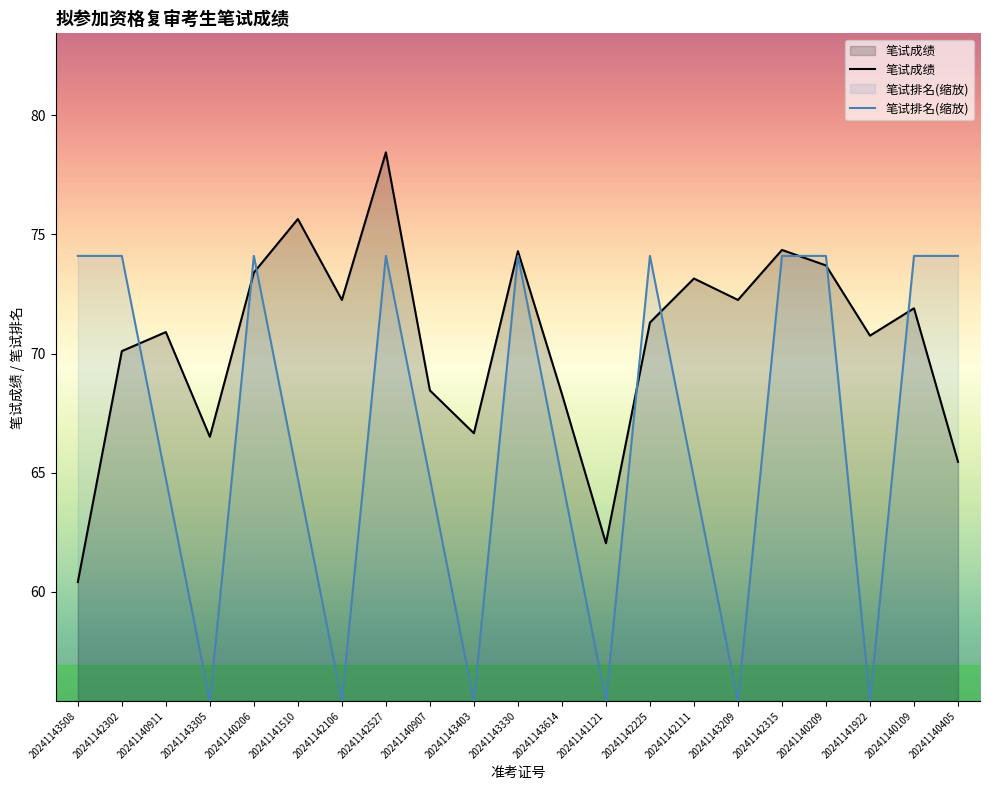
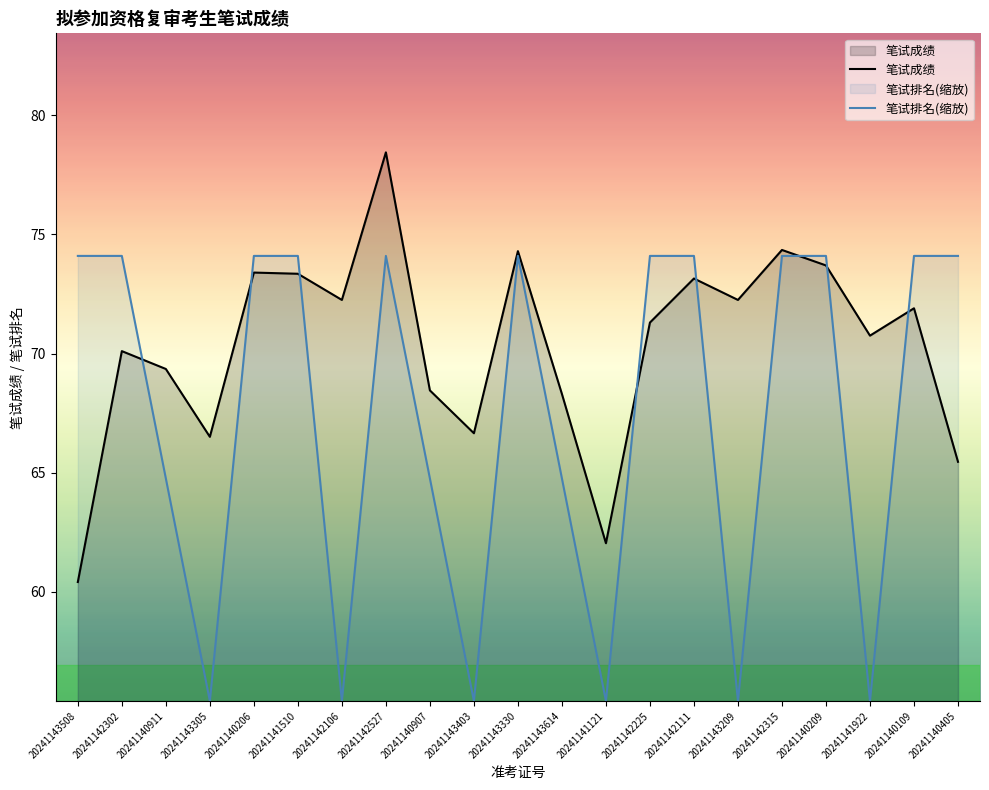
  {
    "笔试成绩": {
      "20241143508": 60.4,
      "20241142302": 70.1,
-     "20241140911": 70.9,
+     "20241140911": 69.4,
      "20241143305": 66.5,
      "20241140206": 73.4,
-     "20241141510": 75.7,
+     "20241141510": 73.4,
      "20241142106": 72.3,
      "20241142527": 78.5,
      "20241140907": 68.5,
      "20241143403": 66.7,
      "20241143330": 74.3,
      "20241143614": 68.3,
      "20241141121": 62.0,
      "20241142225": 71.3,
      "20241142111": 73.2,
      "20241143209": 72.3,
      "20241142315": 74.4,
      "20241140209": 73.7,
      "20241141922": 70.8,
      "20241140109": 71.9,
      "20241140405": 65.5
    },
    "笔试排名(缩放)": {
      "20241143508": 74.1,
      "20241142302": 74.1,
      "20241140911": 64.8,
      "20241143305": 55.4,
      "20241140206": 74.1,
-     "20241141510": 64.8,
+     "20241141510": 74.1,
      "20241142106": 55.4,
      "20241142527": 74.1,
      "20241140907": 64.8,
      "20241143403": 55.4,
      "20241143330": 74.1,
      "20241143614": 64.8,
      "20241141121": 55.4,
      "20241142225": 74.1,
-     "20241142111": 64.8,
+     "20241142111": 74.1,
      "20241143209": 55.4,
      "20241142315": 74.1,
      "20241140209": 74.1,
      "20241141922": 55.4,
      "20241140109": 74.1,
      "20241140405": 74.1
    }
  }
